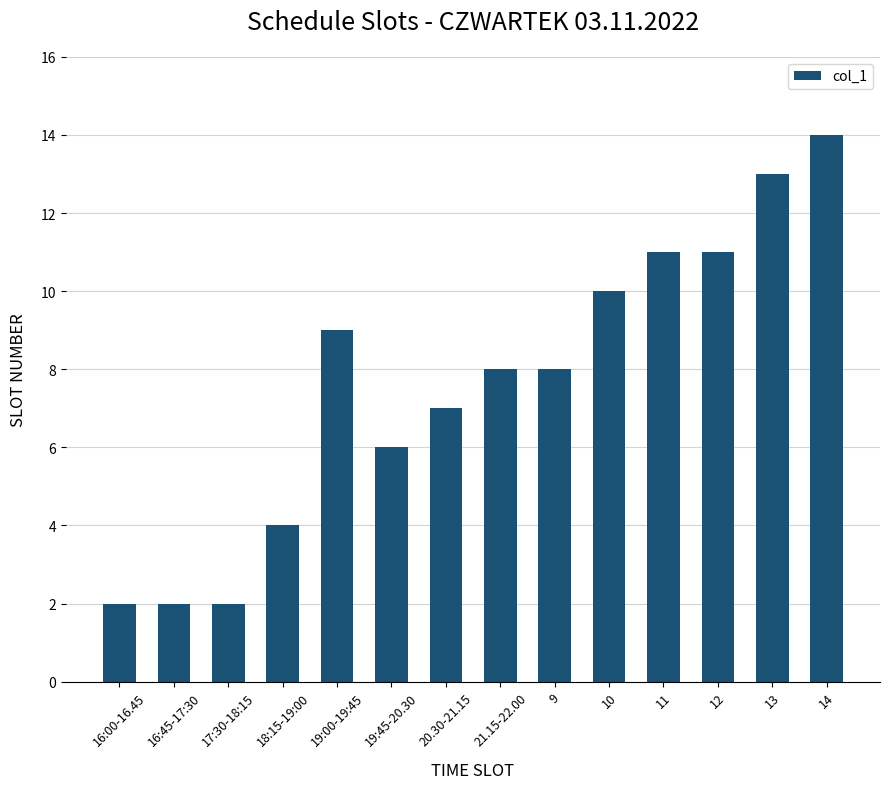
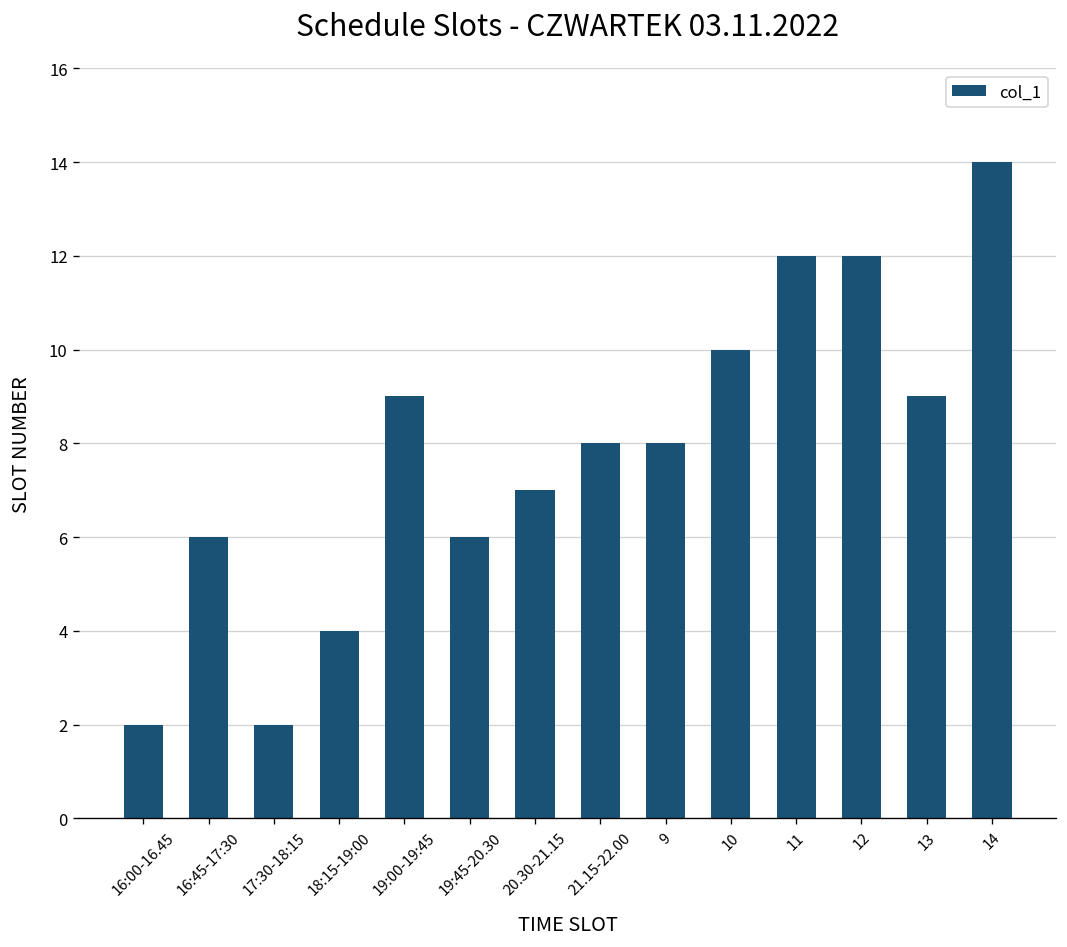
  {
    "16:00-16.45": 2,
-   "16:45-17:30": 2,
+   "16:45-17:30": 6,
    "17:30-18:15": 2,
    "18:15-19:00": 4,
    "19:00-19:45": 9,
    "19:45-20.30": 6,
    "20.30-21.15": 7,
    "21.15-22.00": 8,
    "9": 8,
    "10": 10,
-   "11": 11,
-   "12": 11,
-   "13": 13,
+   "11": 12,
+   "12": 12,
+   "13": 9,
    "14": 14
  }
